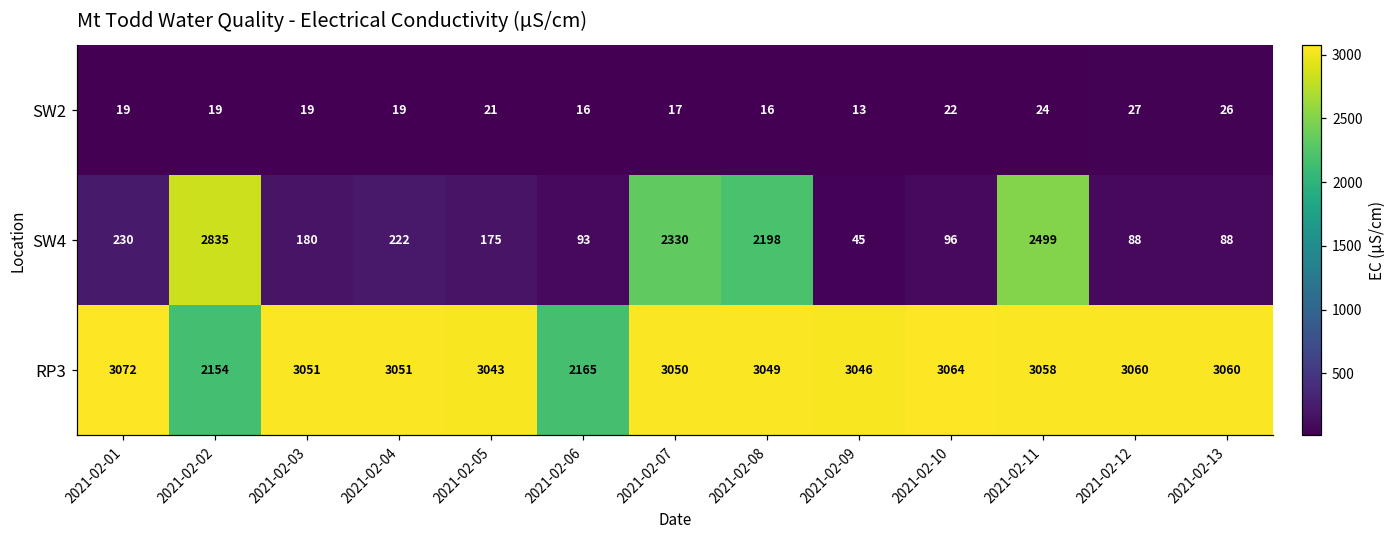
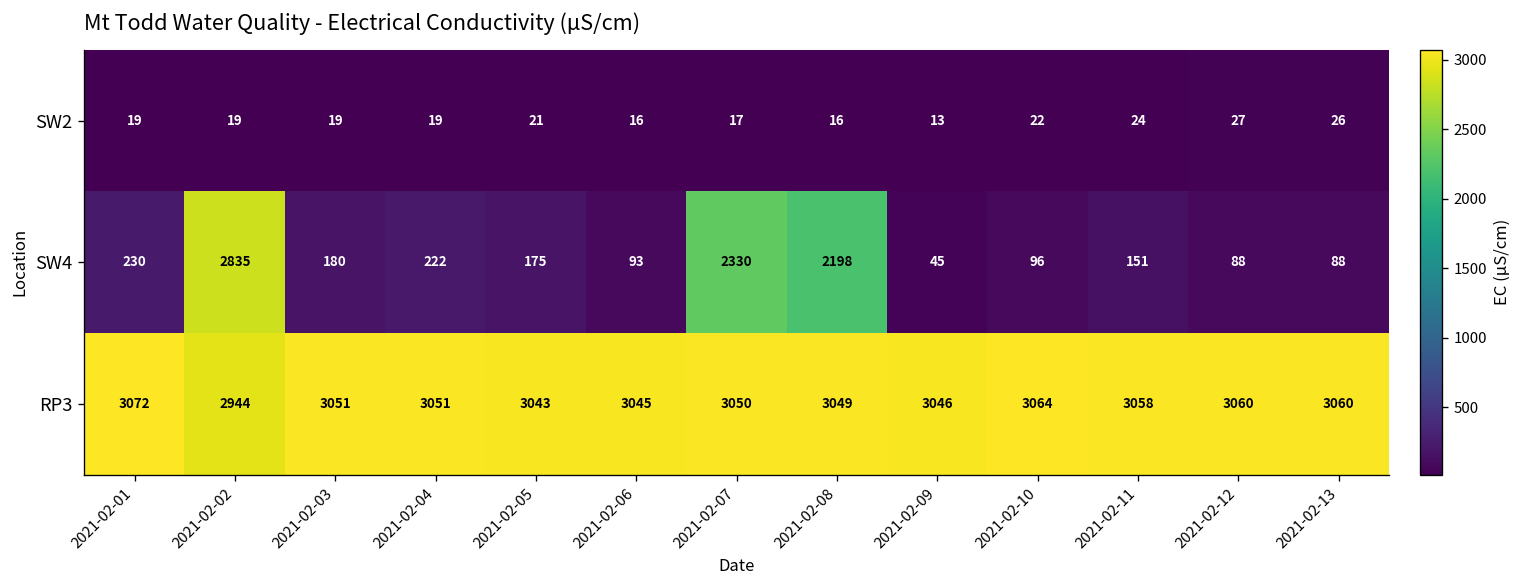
  {
    "SW2": {
      "2021-02-01": 19,
      "2021-02-02": 19,
      "2021-02-03": 19,
      "2021-02-04": 19,
      "2021-02-05": 21,
      "2021-02-06": 16,
      "2021-02-07": 17,
      "2021-02-08": 16,
      "2021-02-09": 13,
      "2021-02-10": 22,
      "2021-02-11": 24,
      "2021-02-12": 27,
      "2021-02-13": 26
    },
    "SW4": {
      "2021-02-01": 230,
      "2021-02-02": 2835,
      "2021-02-03": 180,
      "2021-02-04": 222,
      "2021-02-05": 175,
      "2021-02-06": 93,
      "2021-02-07": 2330,
      "2021-02-08": 2198,
      "2021-02-09": 45,
      "2021-02-10": 96,
-     "2021-02-11": 2499,
+     "2021-02-11": 151,
      "2021-02-12": 88,
      "2021-02-13": 88
    },
    "RP3": {
      "2021-02-01": 3072,
-     "2021-02-02": 2154,
+     "2021-02-02": 2944,
      "2021-02-03": 3051,
      "2021-02-04": 3051,
      "2021-02-05": 3043,
-     "2021-02-06": 2165,
+     "2021-02-06": 3045,
      "2021-02-07": 3050,
      "2021-02-08": 3049,
      "2021-02-09": 3046,
      "2021-02-10": 3064,
      "2021-02-11": 3058,
      "2021-02-12": 3060,
      "2021-02-13": 3060
    }
  }
